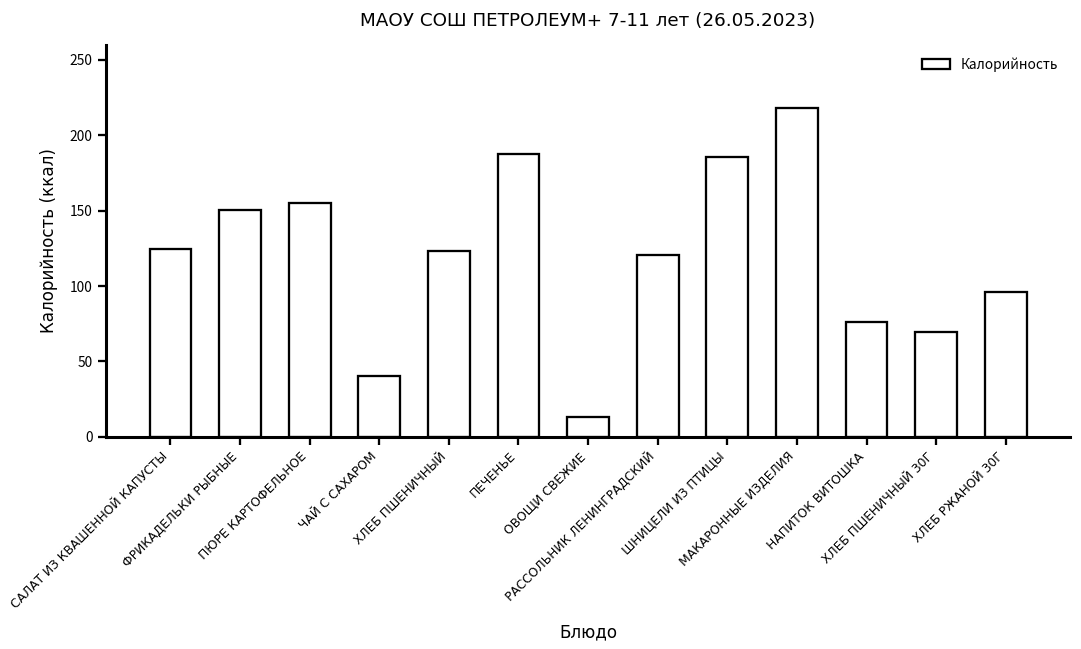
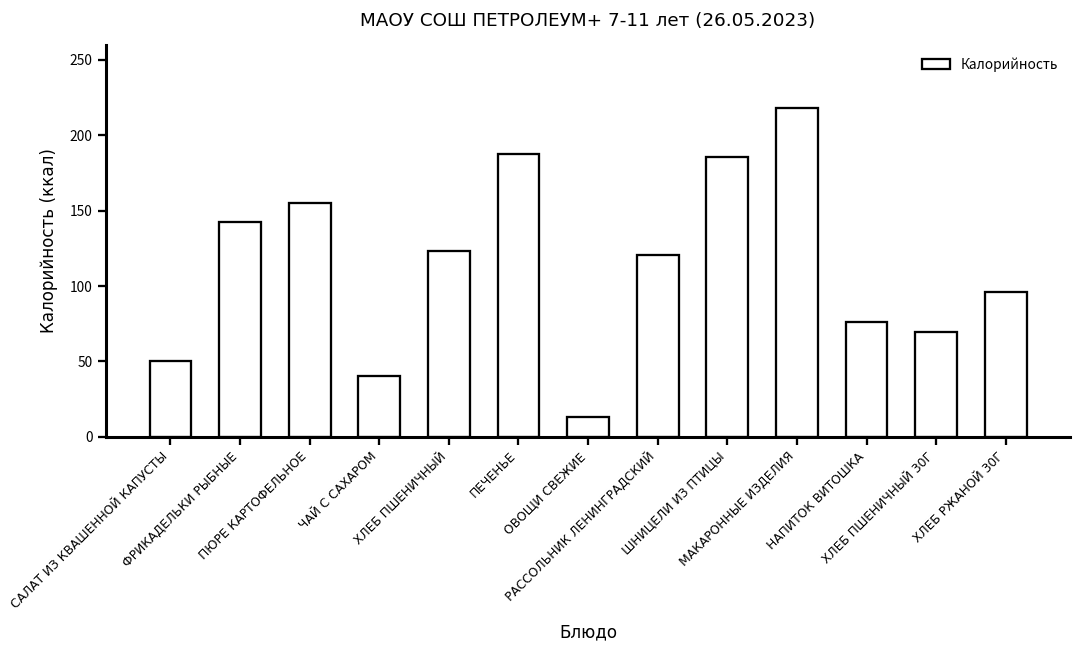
  {
-   "САЛАТ ИЗ КВАШЕННОЙ КАПУСТЫ": 125,
-   "ФРИКАДЕЛЬКИ РЫБНЫЕ": 151,
+   "САЛАТ ИЗ КВАШЕННОЙ КАПУСТЫ": 50,
+   "ФРИКАДЕЛЬКИ РЫБНЫЕ": 143,
    "ПЮРЕ КАРТОФЕЛЬНОЕ": 155,
    "ЧАЙ С САХАРОМ": 40,
    "ХЛЕБ ПШЕНИЧНЫЙ": 123,
    "ПЕЧЕНЬЕ": 188,
    "ОВОЩИ СВЕЖИЕ": 13,
    "РАССОЛЬНИК ЛЕНИНГРАДСКИЙ": 120,
    "ШНИЦЕЛИ ИЗ ПТИЦЫ": 185,
    "МАКАРОННЫЕ ИЗДЕЛИЯ": 218,
    "НАПИТОК ВИТОШКА": 76,
    "ХЛЕБ ПШЕНИЧНЫЙ 30Г": 69,
    "ХЛЕБ РЖАНОЙ 30Г": 96
  }
